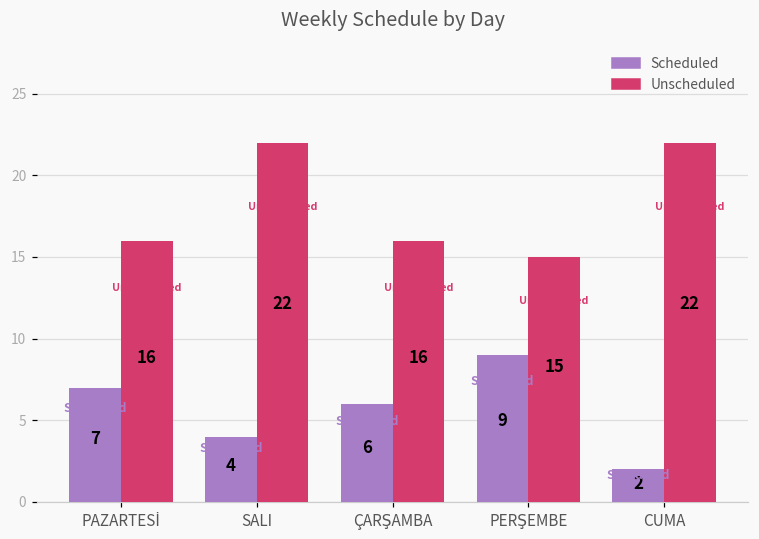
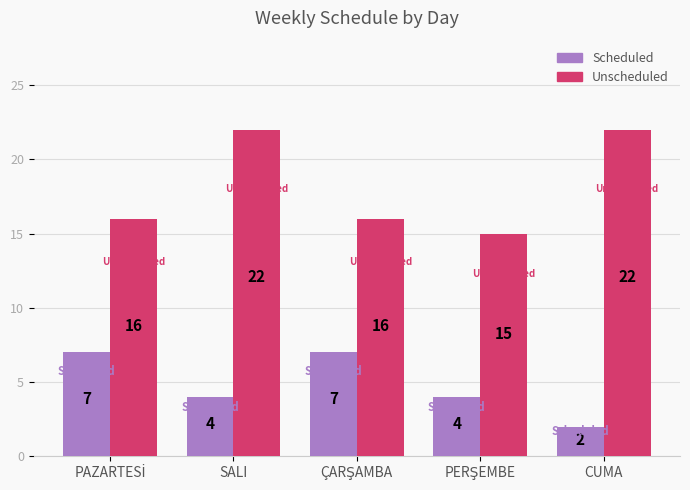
  {
    "Scheduled": {
      "PAZARTESİ": 7,
      "SALI": 4,
-     "ÇARŞAMBA": 6,
-     "PERŞEMBE": 9,
+     "ÇARŞAMBA": 7,
+     "PERŞEMBE": 4,
      "CUMA": 2
    },
    "Unscheduled": {
      "PAZARTESİ": 16,
      "SALI": 22,
      "ÇARŞAMBA": 16,
      "PERŞEMBE": 15,
      "CUMA": 22
    }
  }
